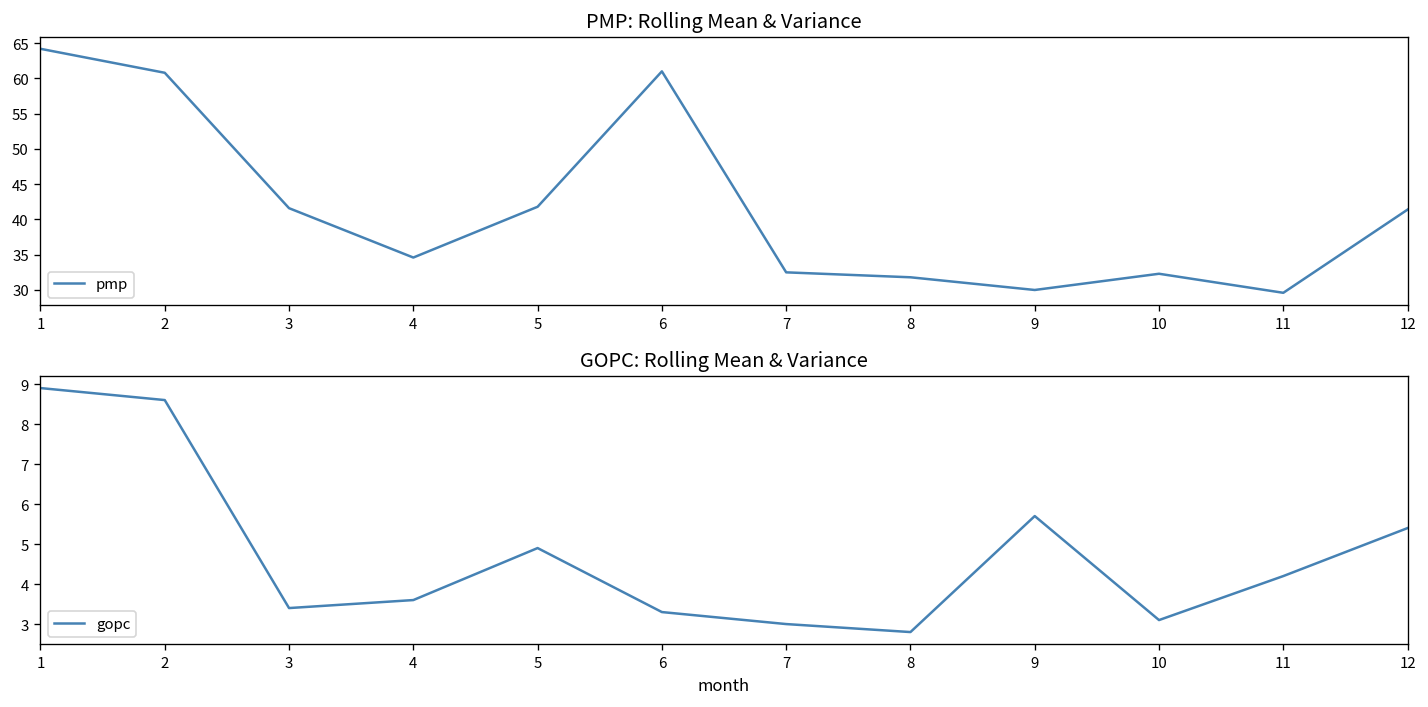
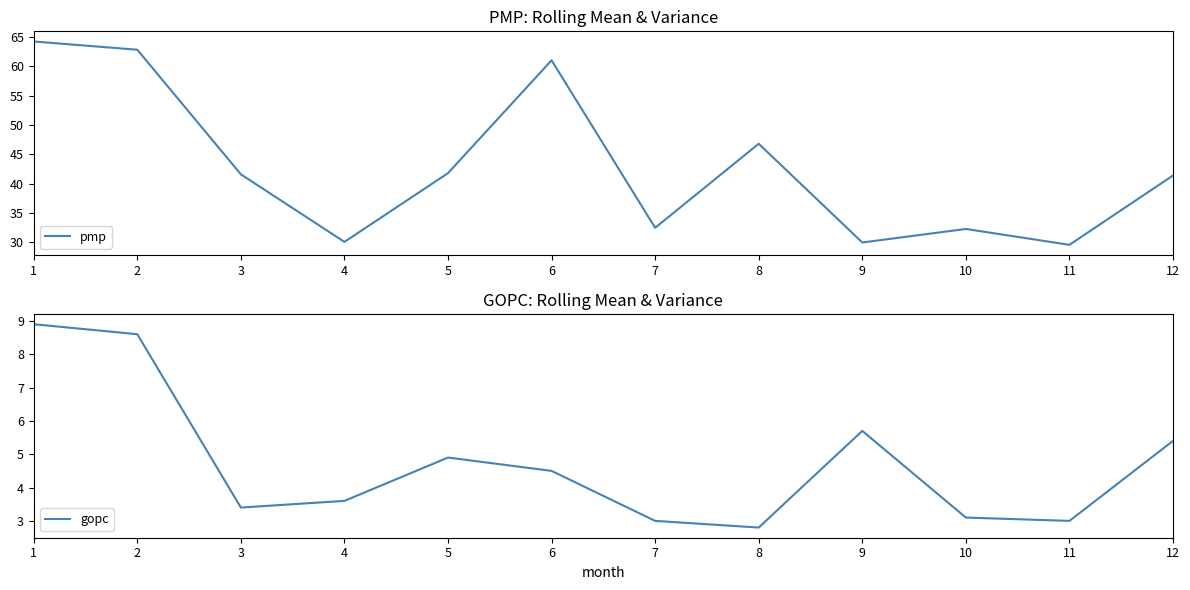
  {
    "PMP: Rolling Mean & Variance": {
      "1": 64,
-     "2": 61,
+     "2": 63,
      "3": 42,
-     "4": 35,
+     "4": 30,
      "5": 42,
      "6": 61,
      "7": 33,
-     "8": 32,
+     "8": 47,
      "9": 30,
      "10": 32,
      "11": 30,
      "12": 41
    },
    "GOPC: Rolling Mean & Variance": {
      "1": 8.9,
      "2": 8.6,
      "3": 3.4,
      "4": 3.6,
      "5": 4.9,
-     "6": 3.3,
+     "6": 4.5,
      "7": 3.0,
      "8": 2.8,
      "9": 5.7,
      "10": 3.1,
-     "11": 4.2,
+     "11": 3.0,
      "12": 5.4
    }
  }
